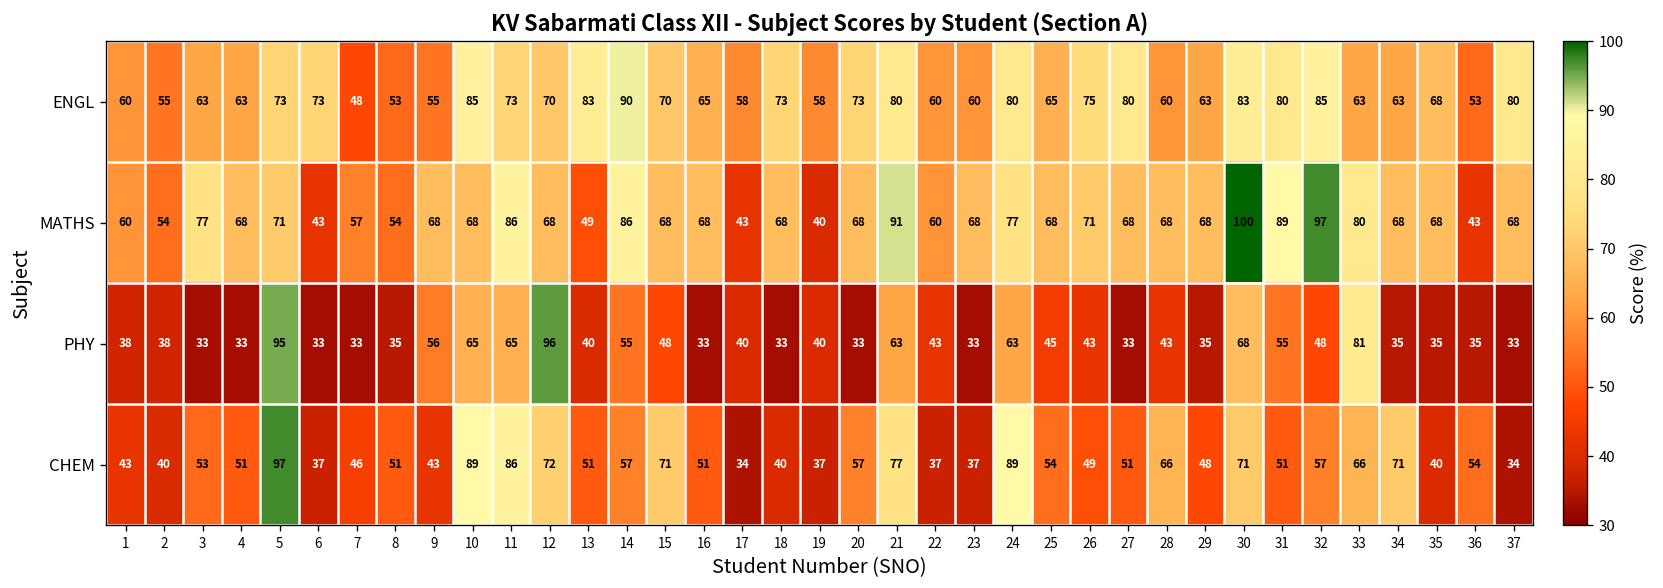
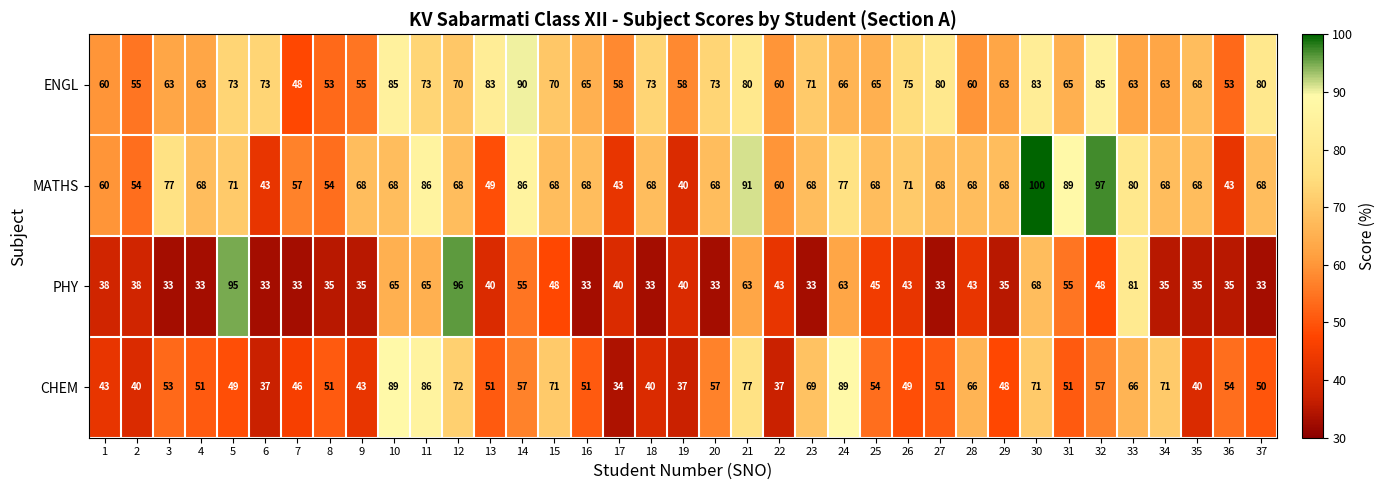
  {
    "ENGL": {
      "1": 60,
      "2": 55,
      "3": 63,
      "4": 63,
      "5": 73,
      "6": 73,
      "7": 48,
      "8": 53,
      "9": 55,
      "10": 85,
      "11": 73,
      "12": 70,
      "13": 83,
      "14": 90,
      "15": 70,
      "16": 65,
      "17": 58,
      "18": 73,
      "19": 58,
      "20": 73,
      "21": 80,
      "22": 60,
-     "23": 60,
-     "24": 80,
+     "23": 71,
+     "24": 66,
      "25": 65,
      "26": 75,
      "27": 80,
      "28": 60,
      "29": 63,
      "30": 83,
-     "31": 80,
+     "31": 65,
      "32": 85,
      "33": 63,
      "34": 63,
      "35": 68,
      "36": 53,
      "37": 80
    },
    "MATHS": {
      "1": 60,
      "2": 54,
      "3": 77,
      "4": 68,
      "5": 71,
      "6": 43,
      "7": 57,
      "8": 54,
      "9": 68,
      "10": 68,
      "11": 86,
      "12": 68,
      "13": 49,
      "14": 86,
      "15": 68,
      "16": 68,
      "17": 43,
      "18": 68,
      "19": 40,
      "20": 68,
      "21": 91,
      "22": 60,
      "23": 68,
      "24": 77,
      "25": 68,
      "26": 71,
      "27": 68,
      "28": 68,
      "29": 68,
      "30": 100,
      "31": 89,
      "32": 97,
      "33": 80,
      "34": 68,
      "35": 68,
      "36": 43,
      "37": 68
    },
    "PHY": {
      "1": 38,
      "2": 38,
      "3": 33,
      "4": 33,
      "5": 95,
      "6": 33,
      "7": 33,
      "8": 35,
-     "9": 56,
+     "9": 35,
      "10": 65,
      "11": 65,
      "12": 96,
      "13": 40,
      "14": 55,
      "15": 48,
      "16": 33,
      "17": 40,
      "18": 33,
      "19": 40,
      "20": 33,
      "21": 63,
      "22": 43,
      "23": 33,
      "24": 63,
      "25": 45,
      "26": 43,
      "27": 33,
      "28": 43,
      "29": 35,
      "30": 68,
      "31": 55,
      "32": 48,
      "33": 81,
      "34": 35,
      "35": 35,
      "36": 35,
      "37": 33
    },
    "CHEM": {
      "1": 43,
      "2": 40,
      "3": 53,
      "4": 51,
-     "5": 97,
+     "5": 49,
      "6": 37,
      "7": 46,
      "8": 51,
      "9": 43,
      "10": 89,
      "11": 86,
      "12": 72,
      "13": 51,
      "14": 57,
      "15": 71,
      "16": 51,
      "17": 34,
      "18": 40,
      "19": 37,
      "20": 57,
      "21": 77,
      "22": 37,
-     "23": 37,
+     "23": 69,
      "24": 89,
      "25": 54,
      "26": 49,
      "27": 51,
      "28": 66,
      "29": 48,
      "30": 71,
      "31": 51,
      "32": 57,
      "33": 66,
      "34": 71,
      "35": 40,
      "36": 54,
-     "37": 34
+     "37": 50
    }
  }
